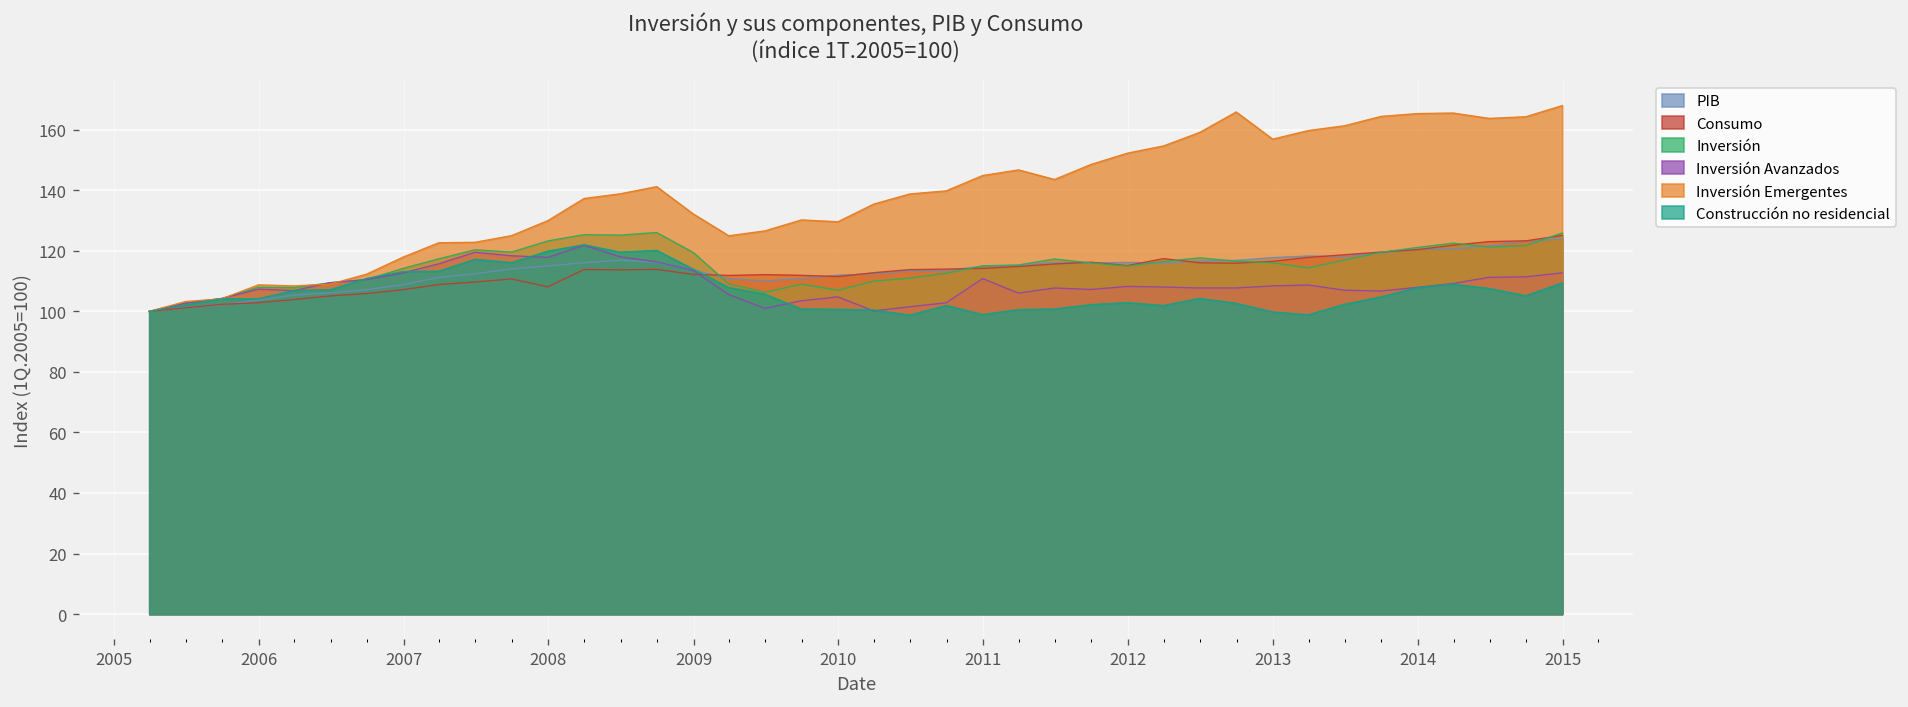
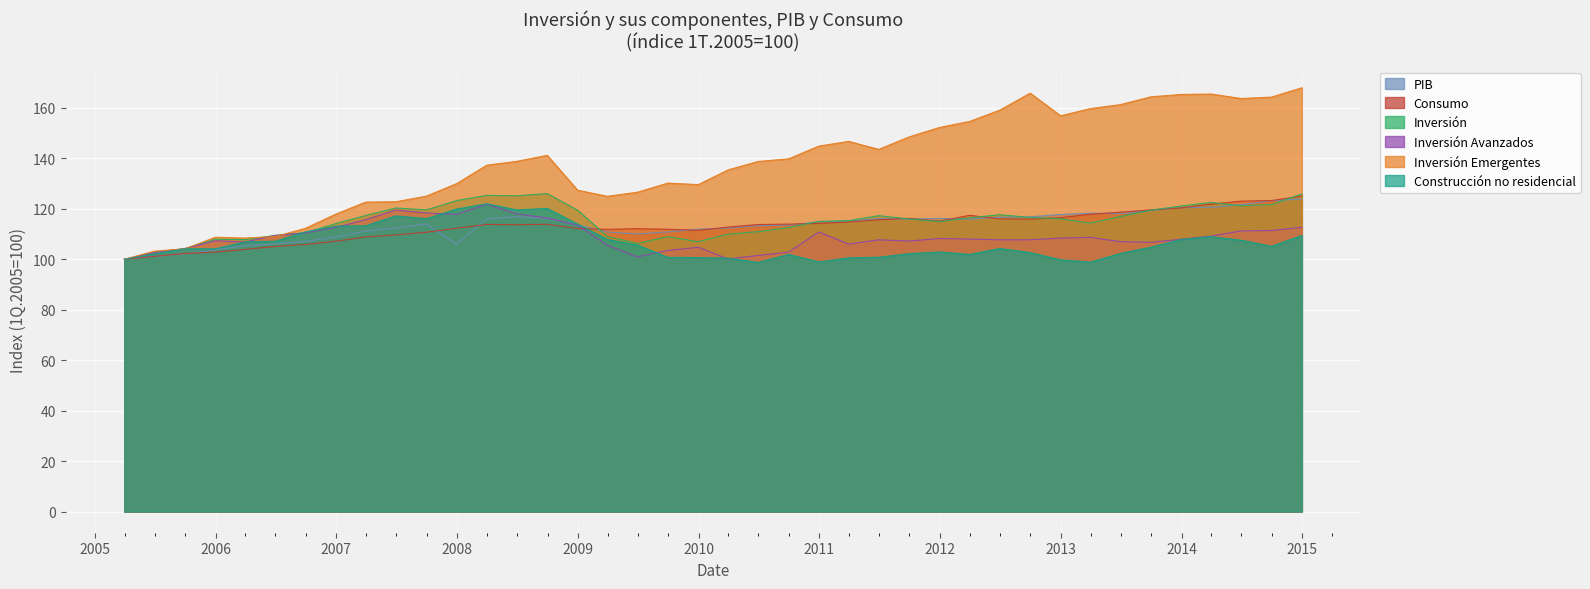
  {
    "PIB": {
      "2007": 109,
-     "2008": 115,
+     "2008": 106,
      "2012": 116,
      "2013": 118,
      "2015": 124
    },
    "Consumo": {
      "2007": 107,
-     "2008": 108,
+     "2008": 112,
      "2009": 112
    },
    "Inversión Avanzados": {
      "2008": 118,
      "2010": 105,
      "2011": 111,
      "2012": 108,
      "2013": 108,
      "2015": 113
    },
    "Inversión Emergentes": {
      "2007": 118,
      "2008": 130,
-     "2009": 132,
+     "2009": 127,
      "2010": 130,
      "2011": 145,
      "2012": 152,
      "2013": 157,
      "2014": 165,
      "2015": 168
    }
  }
